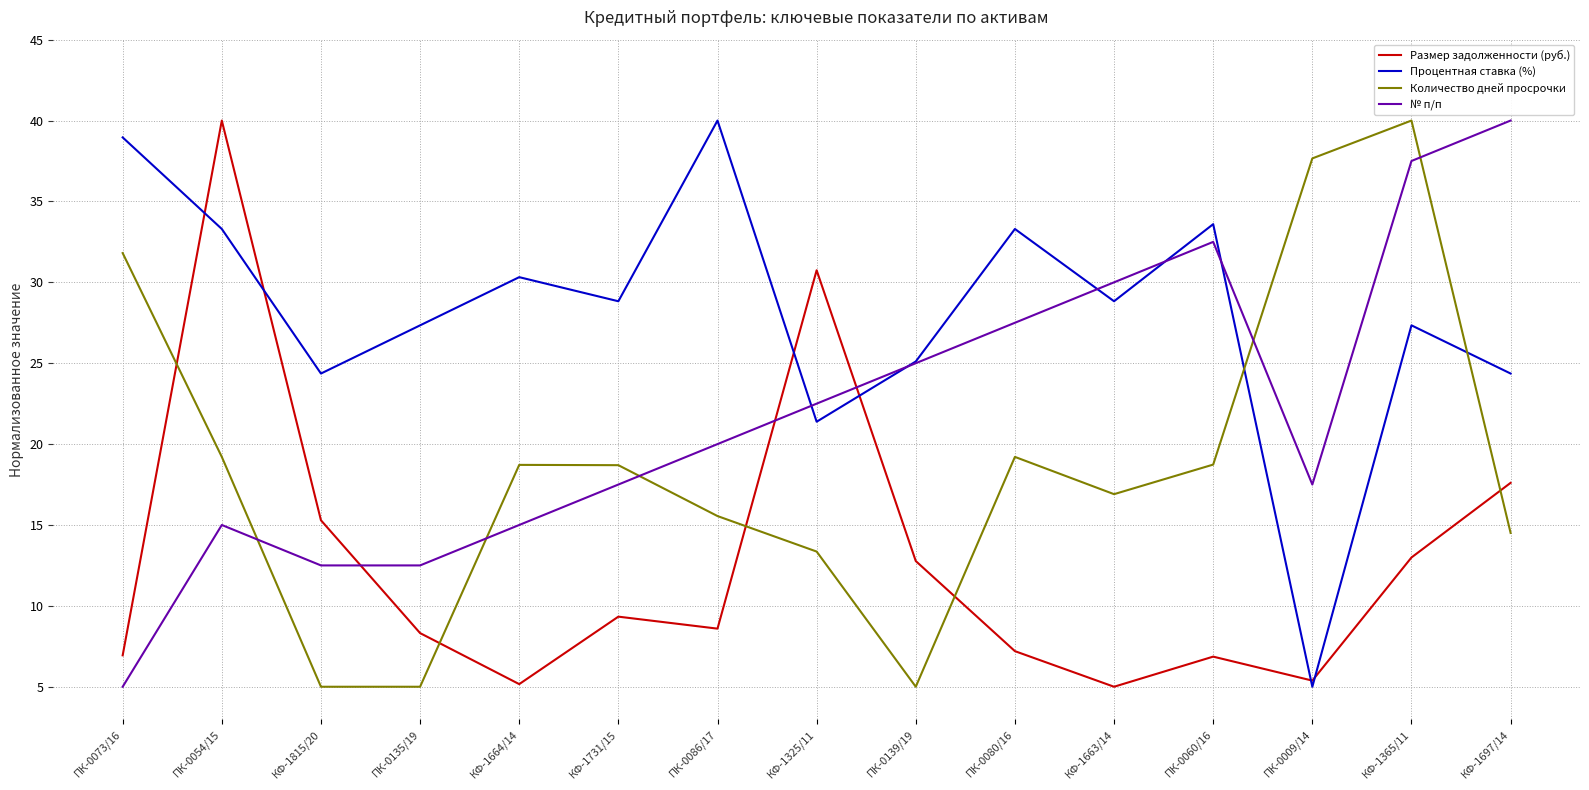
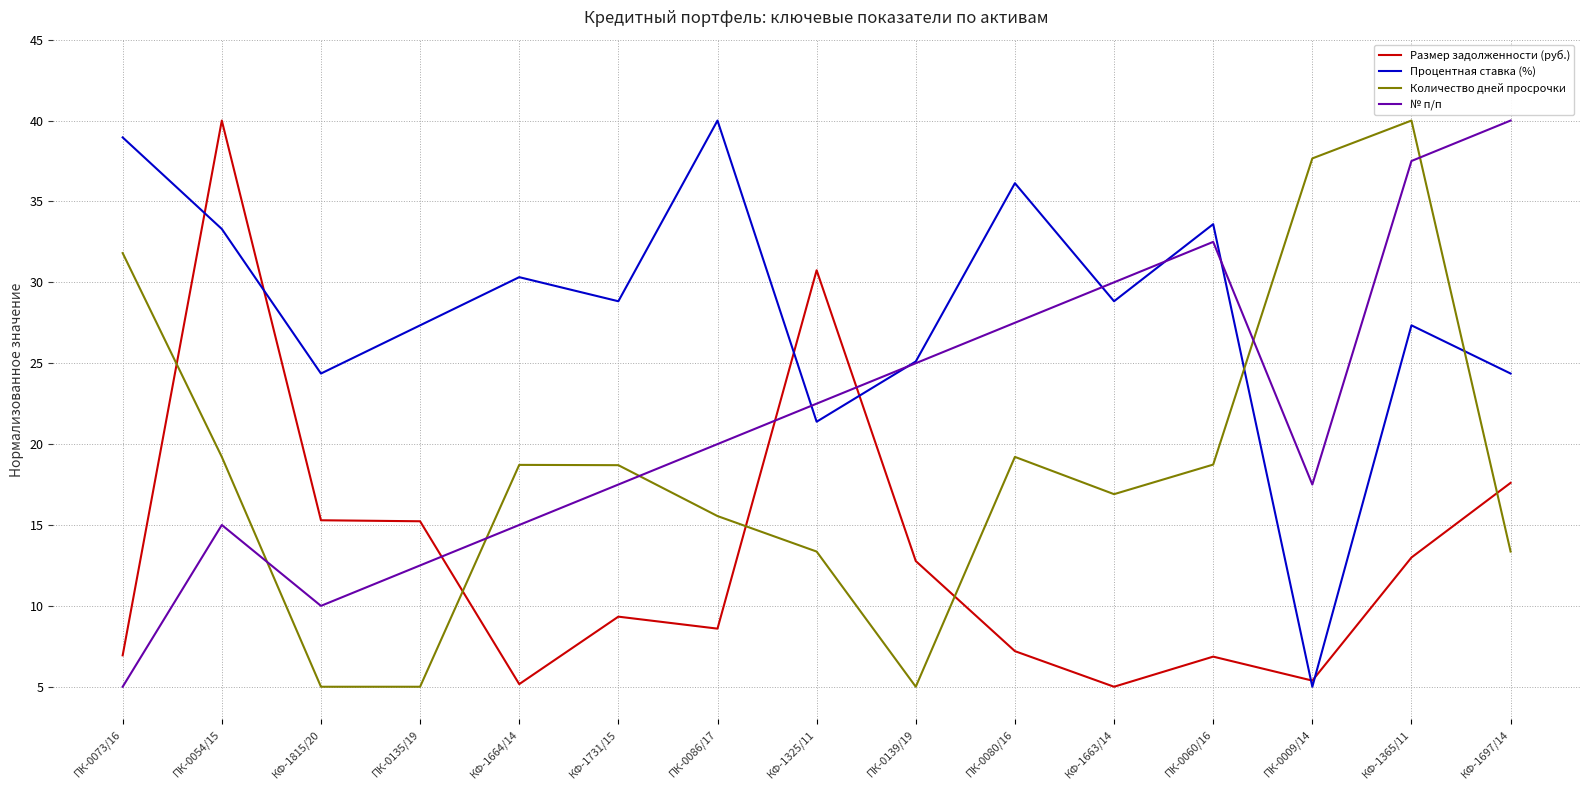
  {
    "Размер задолженности (руб.)": {
      "ПК-0073/16": 6.9,
      "ПК-0054/15": 40.0,
      "КФ-1815/20": 15.3,
-     "ПК-0135/19": 8.3,
+     "ПК-0135/19": 15.2,
      "КФ-1664/14": 5.2,
      "КФ-1731/15": 9.3,
      "ПК-0086/17": 8.6,
      "КФ-1325/11": 30.7,
      "ПК-0139/19": 12.8,
      "ПК-0080/16": 7.2,
      "КФ-1663/14": 5.0,
      "ПК-0060/16": 6.9,
      "ПК-0009/14": 5.4,
      "КФ-1365/11": 13.0,
      "КФ-1697/14": 17.6
    },
    "Процентная ставка (%)": {
      "ПК-0073/16": 39.0,
      "ПК-0054/15": 33.3,
      "КФ-1815/20": 24.4,
      "ПК-0135/19": 27.3,
      "КФ-1664/14": 30.3,
      "КФ-1731/15": 28.8,
      "ПК-0086/17": 40.0,
      "КФ-1325/11": 21.4,
-     "ПК-0080/16": 33.3,
+     "ПК-0080/16": 36.1,
      "КФ-1663/14": 28.8,
      "ПК-0060/16": 33.6,
      "ПК-0009/14": 5.0,
      "КФ-1365/11": 27.3,
      "КФ-1697/14": 24.4
    },
    "Количество дней просрочки": {
      "ПК-0073/16": 31.8,
      "ПК-0054/15": 19.2,
      "КФ-1815/20": 5.0,
      "ПК-0135/19": 5.0,
      "КФ-1664/14": 18.7,
      "КФ-1731/15": 18.7,
      "ПК-0086/17": 15.6,
      "КФ-1325/11": 13.4,
      "ПК-0139/19": 5.0,
      "ПК-0080/16": 19.2,
      "КФ-1663/14": 16.9,
      "ПК-0060/16": 18.7,
      "ПК-0009/14": 37.7,
      "КФ-1365/11": 40.0,
-     "КФ-1697/14": 14.5
+     "КФ-1697/14": 13.4
    },
    "№ п/п": {
      "ПК-0073/16": 5.0,
      "ПК-0054/15": 15.0,
-     "КФ-1815/20": 12.5,
+     "КФ-1815/20": 10.0,
      "ПК-0135/19": 12.5,
      "КФ-1664/14": 15.0,
      "КФ-1731/15": 17.5,
      "ПК-0086/17": 20.0,
      "КФ-1325/11": 22.5,
      "ПК-0080/16": 27.5,
      "КФ-1663/14": 30.0,
      "ПК-0060/16": 32.5,
      "ПК-0009/14": 17.5,
      "КФ-1365/11": 37.5,
      "КФ-1697/14": 40.0
    }
  }
